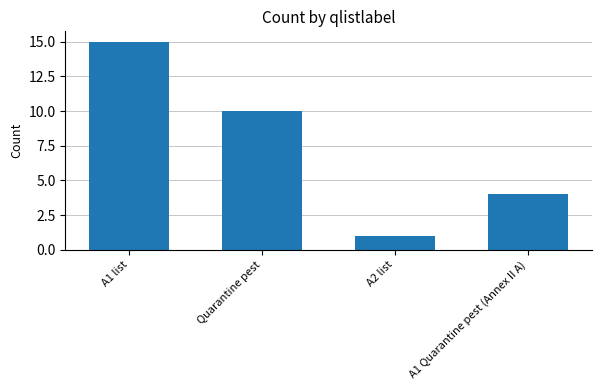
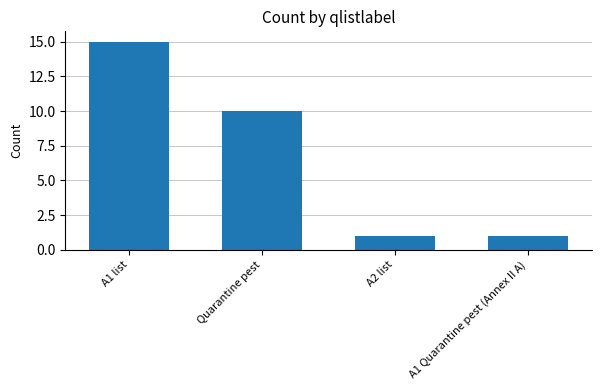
  {
    "A1 list": 15,
    "Quarantine pest": 10,
    "A2 list": 1,
-   "A1 Quarantine pest (Annex II A)": 4
+   "A1 Quarantine pest (Annex II A)": 1
  }
